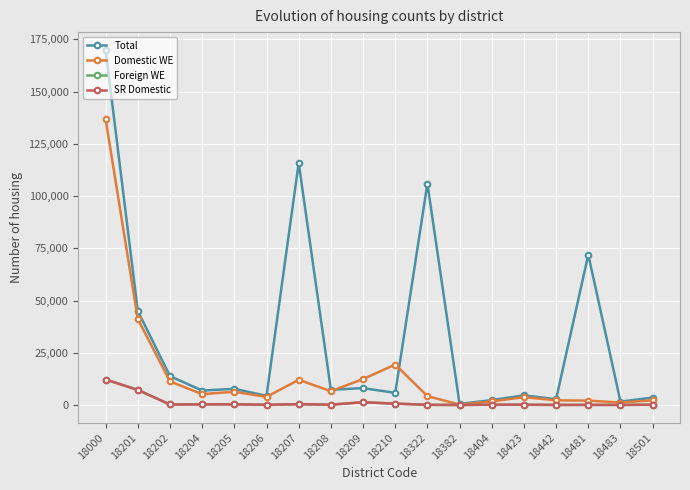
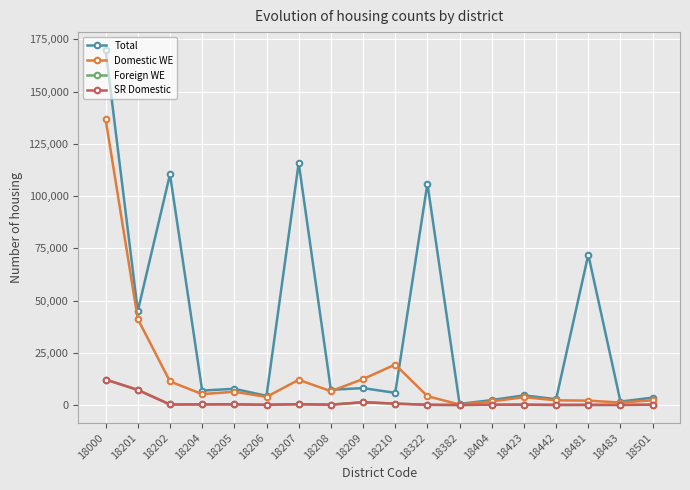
  {
    "Total": {
      "18201": "45,000",
-     "18202": "14,000",
+     "18202": "110,000",
      "18204": "7,000",
      "18205": "8,000",
      "18207": "116,000",
      "18209": "8,000",
      "18210": "6,000",
      "18322": "106,000",
      "18481": "72,000",
      "18501": "4,000"
    }
  }
